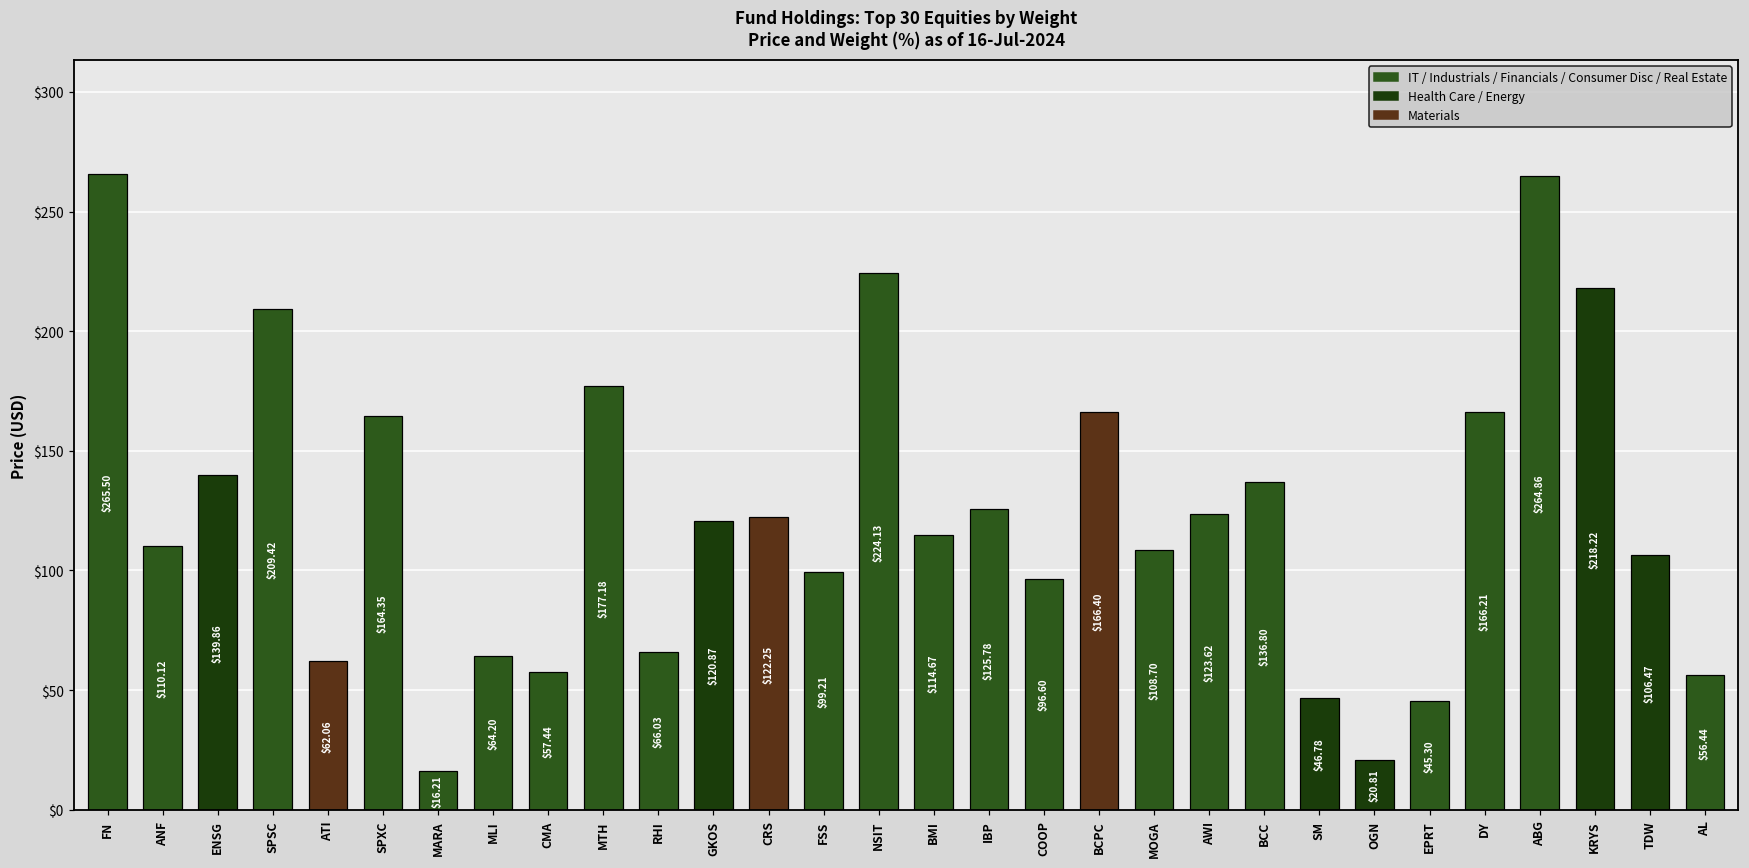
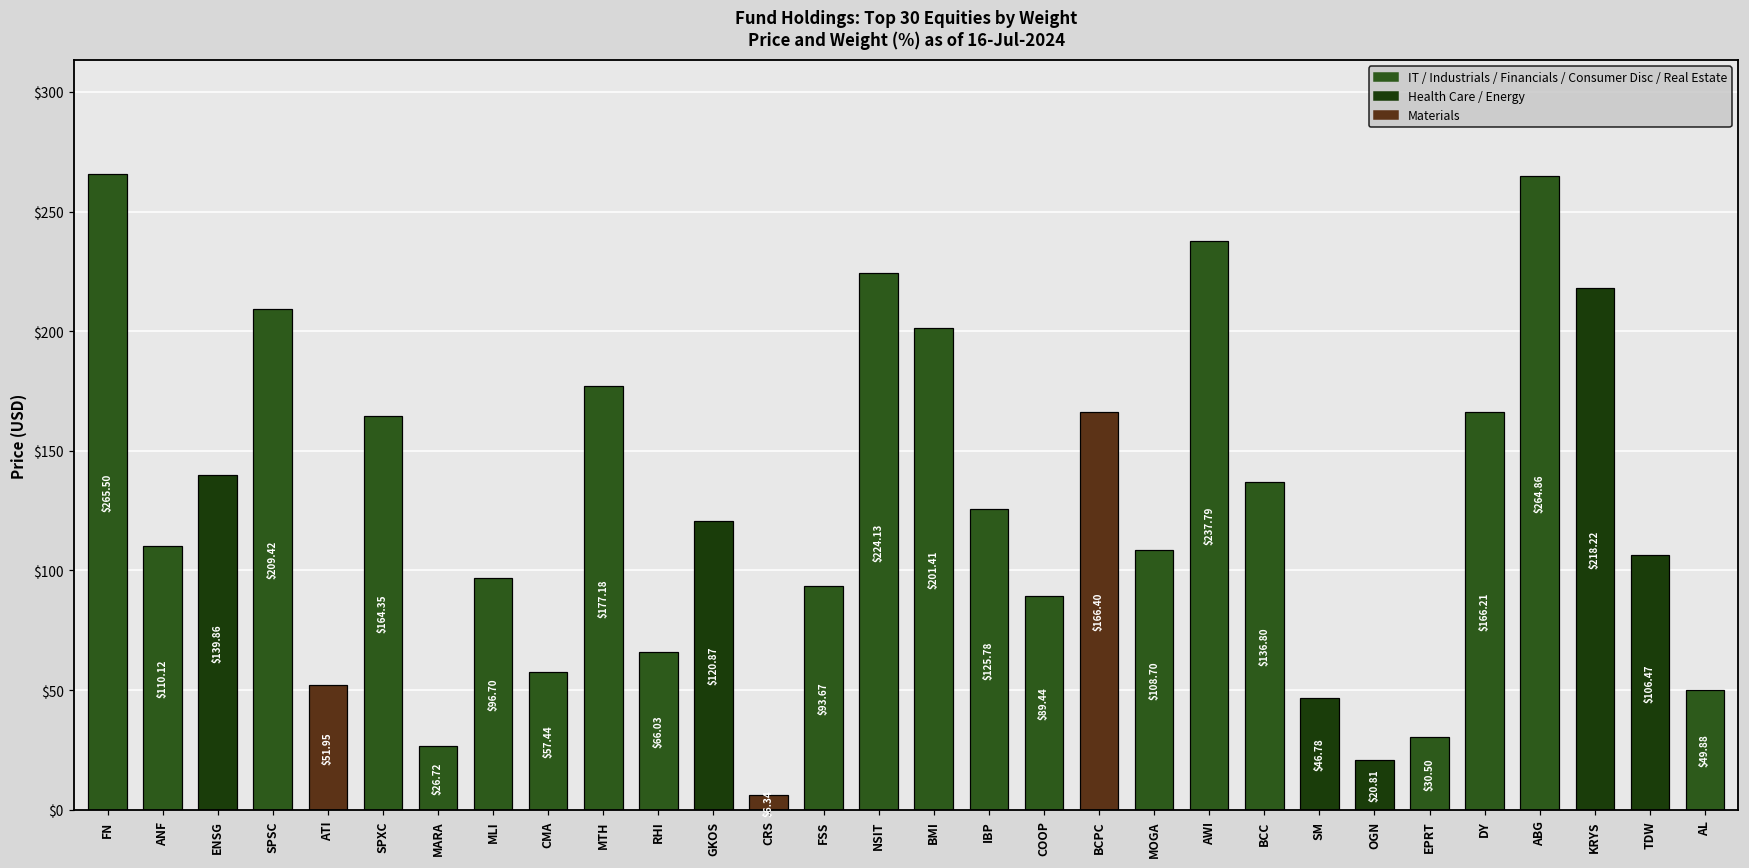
  {
    "FN": "$265.50",
    "ANF": "$110.12",
    "ENSG": "$139.86",
    "SPSC": "$209.42",
-   "ATI": "$62.06",
+   "ATI": "$51.95",
    "SPXC": "$164.35",
-   "MARA": "$16.21",
-   "MLI": "$64.20",
+   "MARA": "$26.72",
+   "MLI": "$96.70",
    "CMA": "$57.44",
    "MTH": "$177.18",
    "RHI": "$66.03",
    "GKOS": "$120.87",
-   "CRS": "$122.25",
-   "FSS": "$99.21",
+   "CRS": "$6.34",
+   "FSS": "$93.67",
    "NSIT": "$224.13",
-   "BMI": "$114.67",
+   "BMI": "$201.41",
    "IBP": "$125.78",
-   "COOP": "$96.60",
+   "COOP": "$89.44",
    "BCPC": "$166.40",
    "MOGA": "$108.70",
-   "AWI": "$123.62",
+   "AWI": "$237.79",
    "BCC": "$136.80",
    "SM": "$46.78",
    "OGN": "$20.81",
-   "EPRT": "$45.30",
+   "EPRT": "$30.50",
    "DY": "$166.21",
    "ABG": "$264.86",
    "KRYS": "$218.22",
    "TDW": "$106.47",
-   "AL": "$56.44"
+   "AL": "$49.88"
  }
